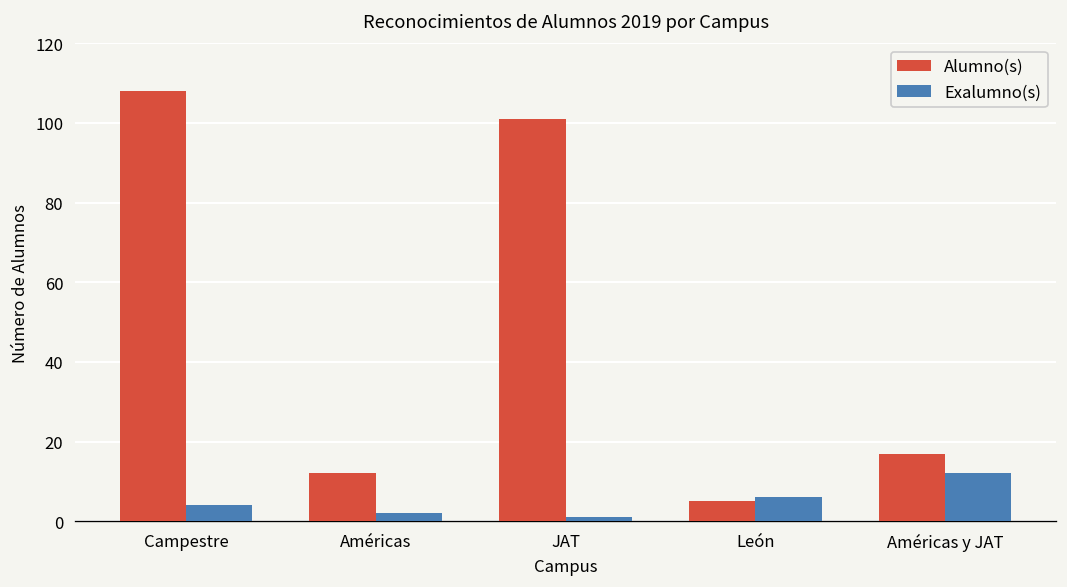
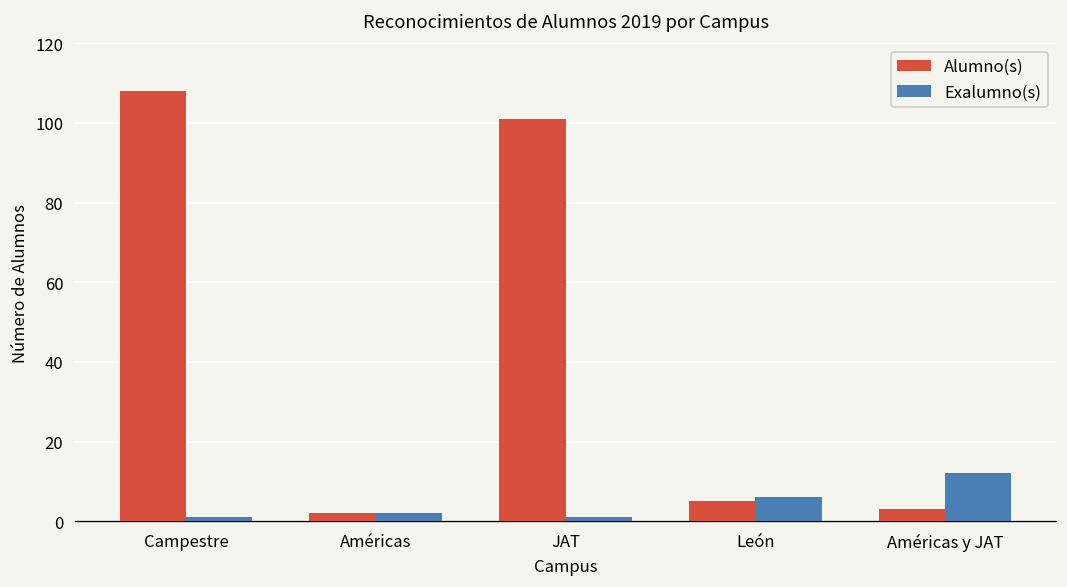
  {
    "Alumno(s)": {
      "Campestre": 108,
-     "Américas": 12,
+     "Américas": 2,
      "JAT": 101,
      "León": 5,
-     "Américas y JAT": 17
+     "Américas y JAT": 3
    },
    "Exalumno(s)": {
-     "Campestre": 4,
+     "Campestre": 1,
      "Américas": 2,
      "JAT": 1,
      "León": 6,
      "Américas y JAT": 12
    }
  }
